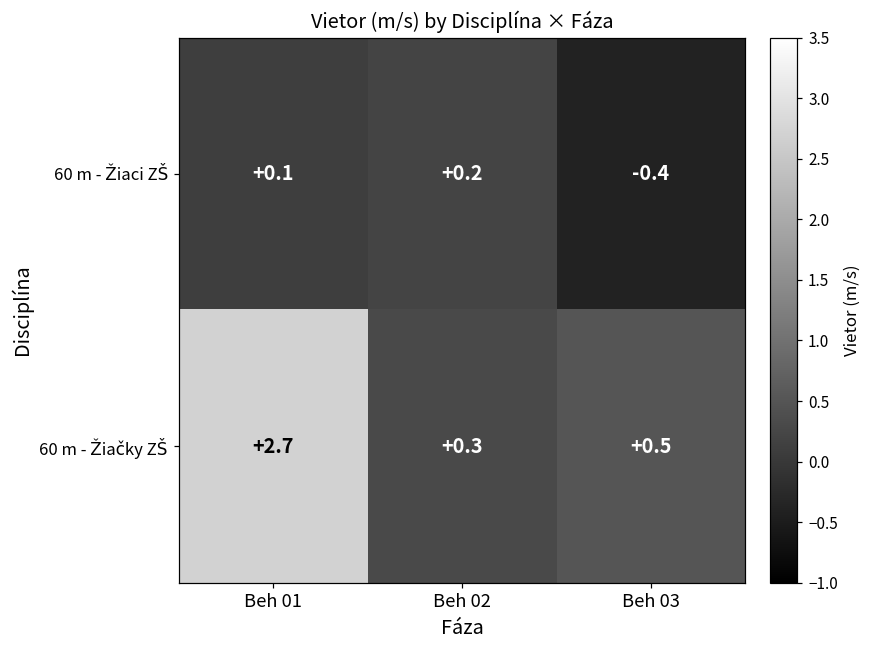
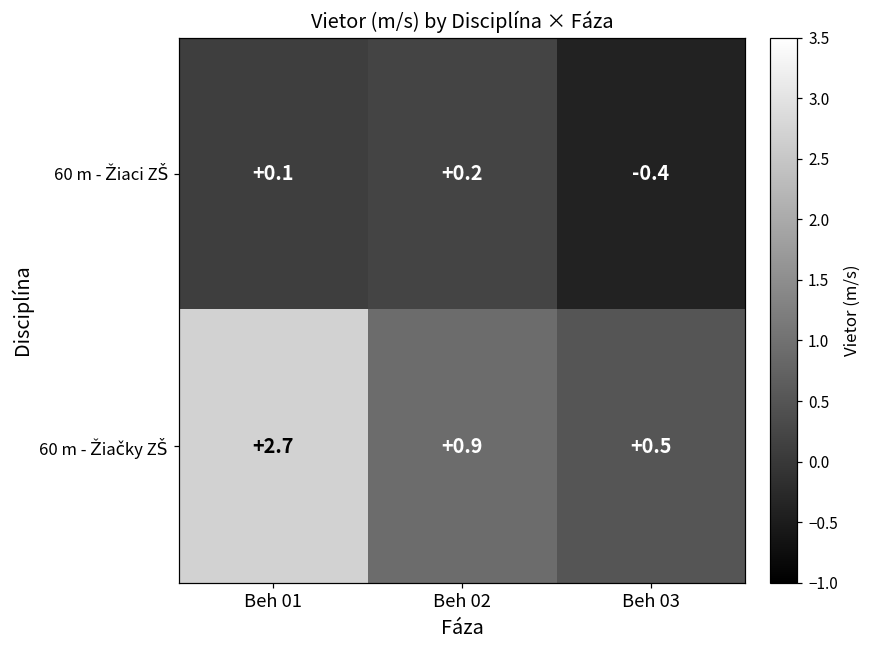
  {
    "60 m - Žiaci ZŠ": {
      "Beh 01": "+0.1",
      "Beh 02": "+0.2",
      "Beh 03": "-0.4"
    },
    "60 m - Žiačky ZŠ": {
      "Beh 01": "+2.7",
-     "Beh 02": "+0.3",
+     "Beh 02": "+0.9",
      "Beh 03": "+0.5"
    }
  }
